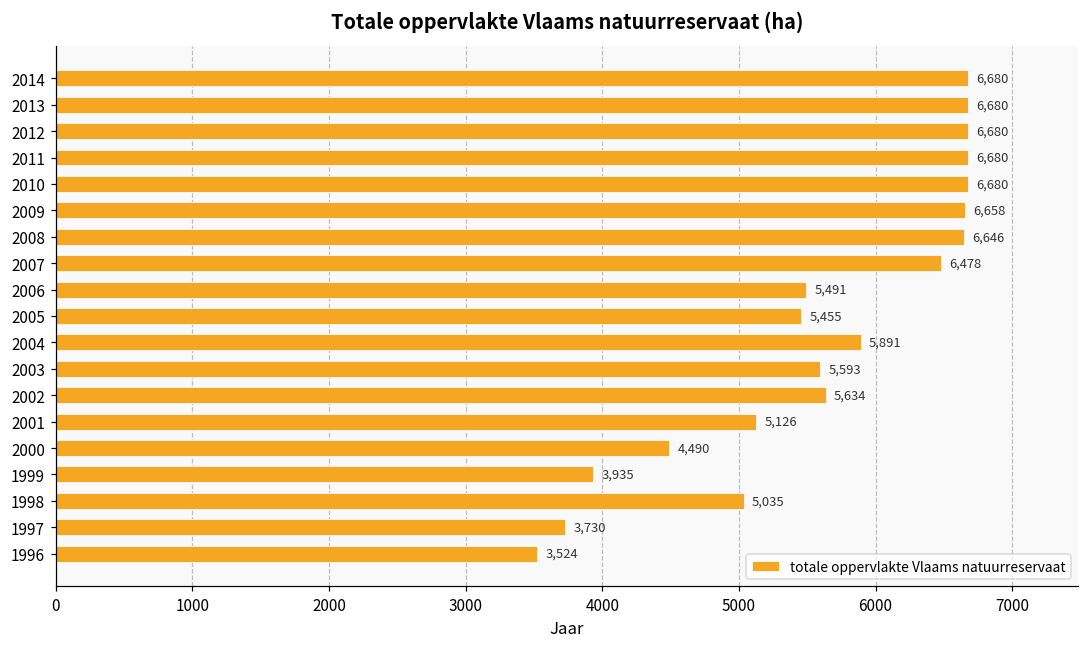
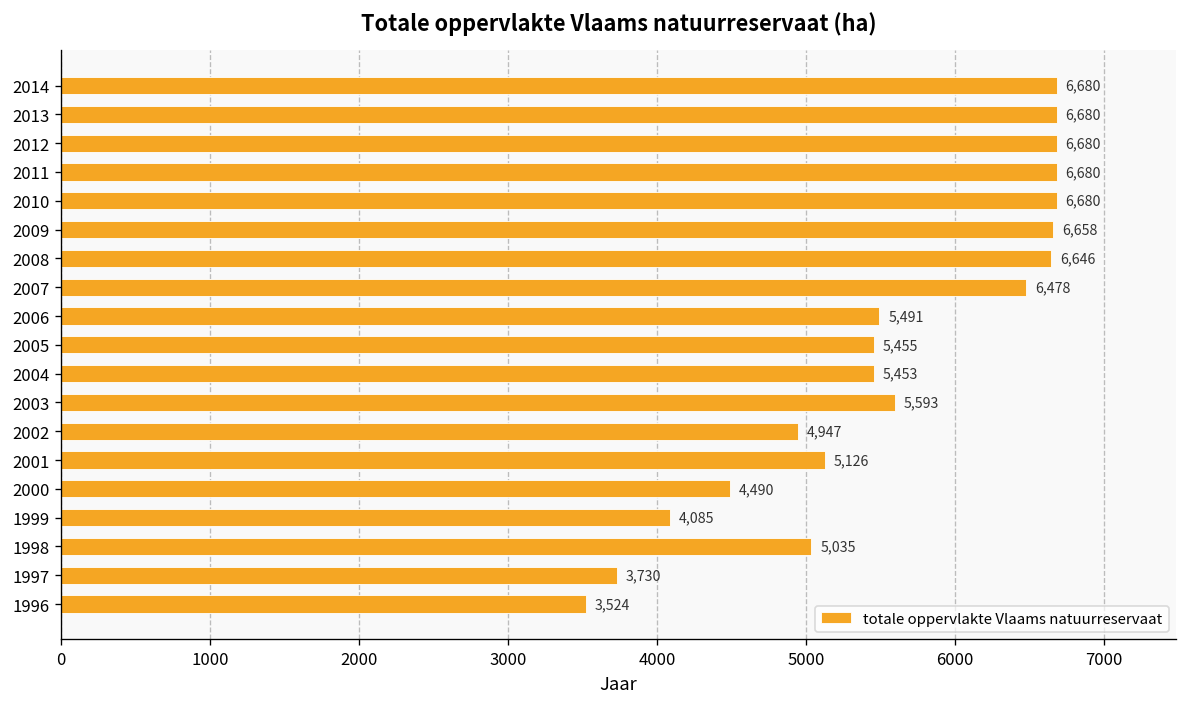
  {
    "2014": "6,680",
    "2013": "6,680",
    "2012": "6,680",
    "2011": "6,680",
    "2010": "6,680",
    "2009": "6,658",
    "2008": "6,646",
    "2007": "6,478",
    "2006": "5,491",
    "2005": "5,455",
-   "2004": "5,891",
+   "2004": "5,453",
    "2003": "5,593",
-   "2002": "5,634",
+   "2002": "4,947",
    "2001": "5,126",
    "2000": "4,490",
-   "1999": "3,935",
+   "1999": "4,085",
    "1998": "5,035",
    "1997": "3,730",
    "1996": "3,524"
  }
